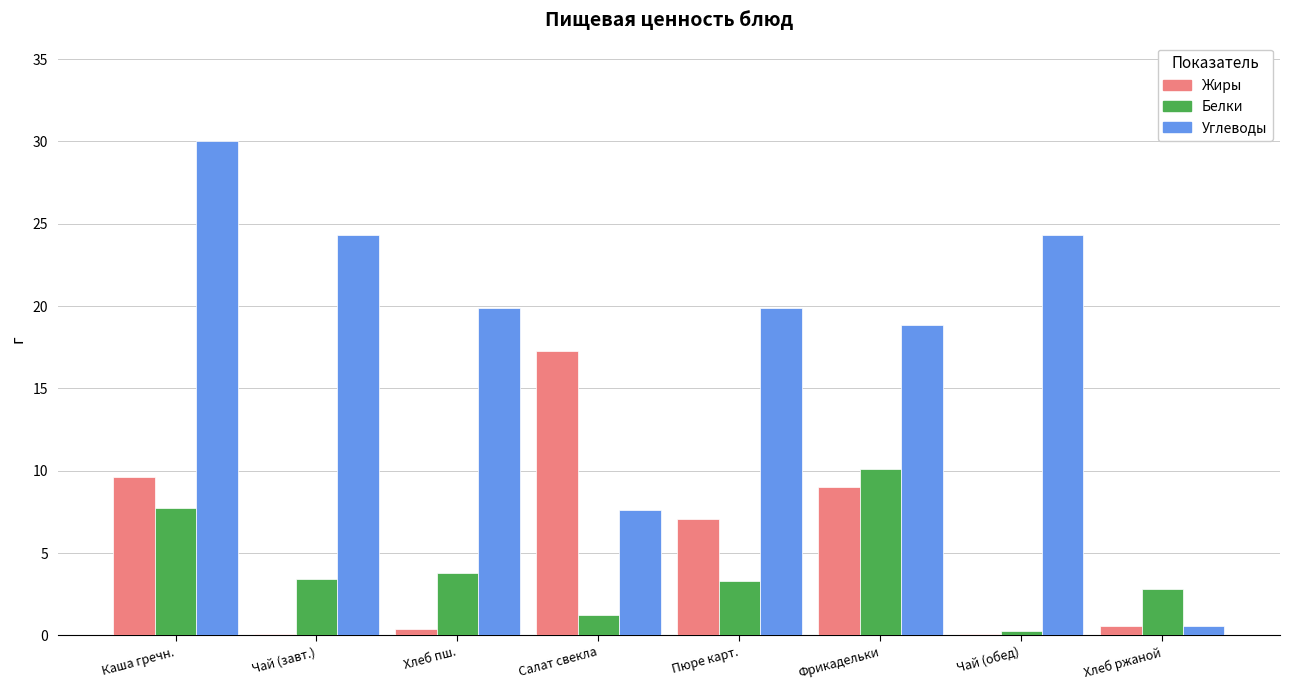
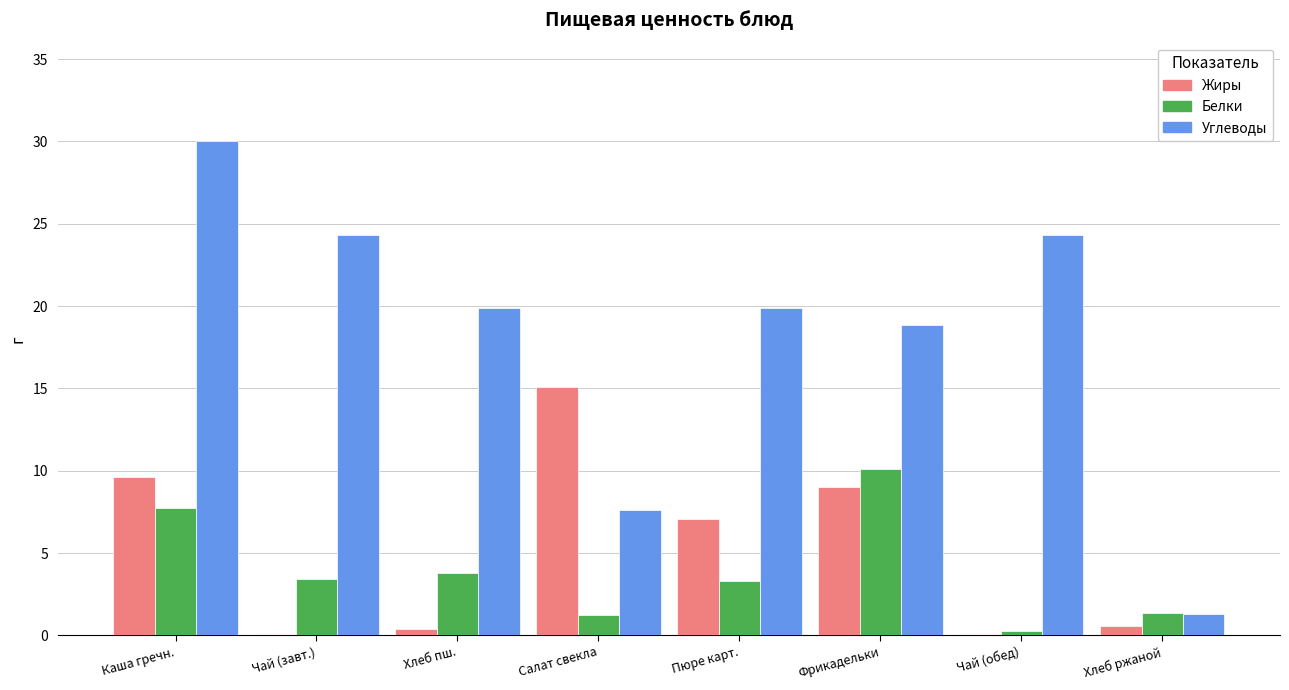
  {
    "Жиры": {
      "Каша гречн.": 9.7,
      "Хлеб пш.": 0.4,
-     "Салат свекла": 17.3,
+     "Салат свекла": 15.1,
      "Пюре карт.": 7.1,
      "Фрикадельки": 9.0,
      "Хлеб ржаной": 0.6
    },
    "Белки": {
      "Каша гречн.": 7.7,
      "Чай (завт.)": 3.4,
      "Хлеб пш.": 3.8,
      "Салат свекла": 1.3,
      "Пюре карт.": 3.3,
      "Фрикадельки": 10.1,
      "Чай (обед)": 0.3,
-     "Хлеб ржаной": 2.8
+     "Хлеб ржаной": 1.4
    },
    "Углеводы": {
      "Каша гречн.": 30.0,
      "Чай (завт.)": 24.3,
      "Хлеб пш.": 19.9,
      "Салат свекла": 7.7,
      "Пюре карт.": 19.9,
      "Фрикадельки": 18.9,
      "Чай (обед)": 24.3,
-     "Хлеб ржаной": 0.6
+     "Хлеб ржаной": 1.3
    }
  }
